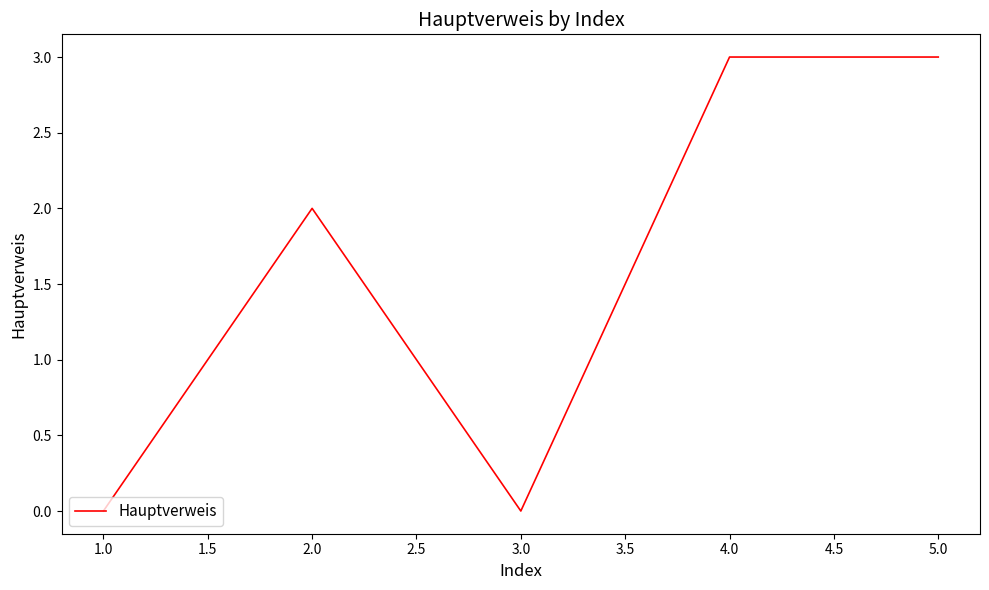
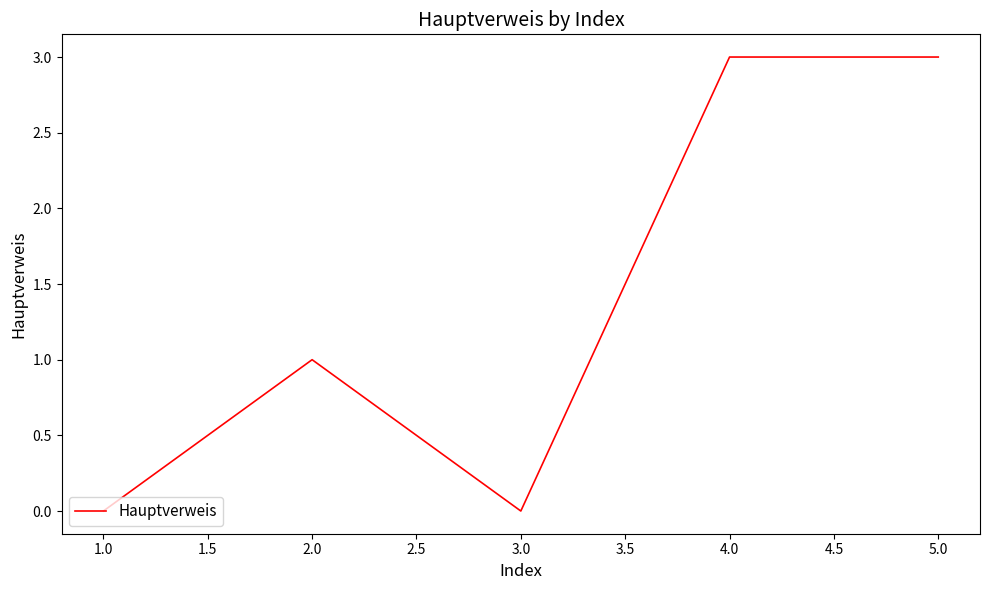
  {
-   "2.0": 2,
+   "2.0": 1,
    "3.0": 0,
    "4.0": 3,
    "5.0": 3
  }
